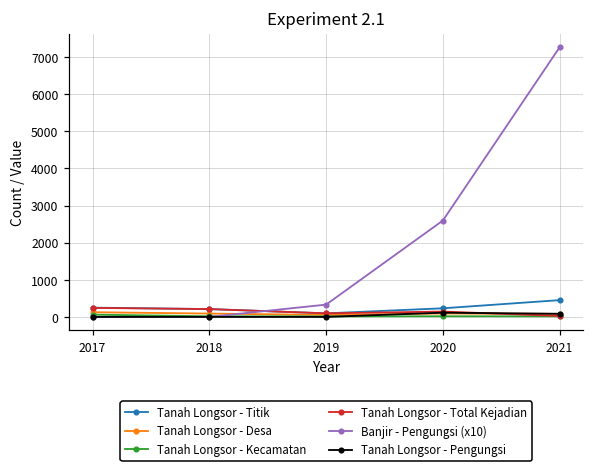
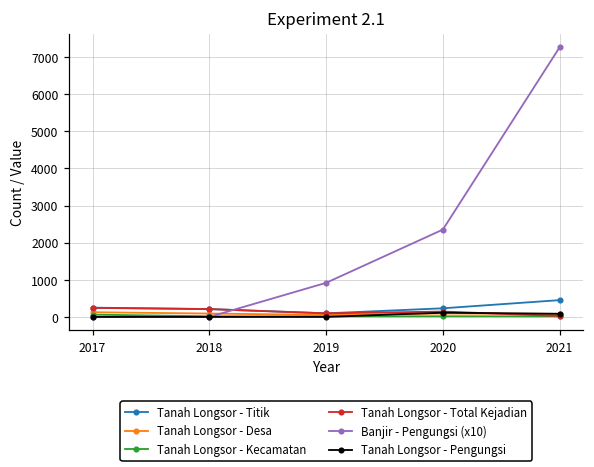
  {
    "Tanah Longsor - Titik": {
      "2020": 200,
      "2021": 500
    },
    "Tanah Longsor - Kecamatan": {
      "2020": 0
    },
    "Banjir - Pengungsi (x10)": {
-     "2019": 300,
-     "2020": 2600,
+     "2019": 900,
+     "2020": 2400,
      "2021": 7300
    }
  }
